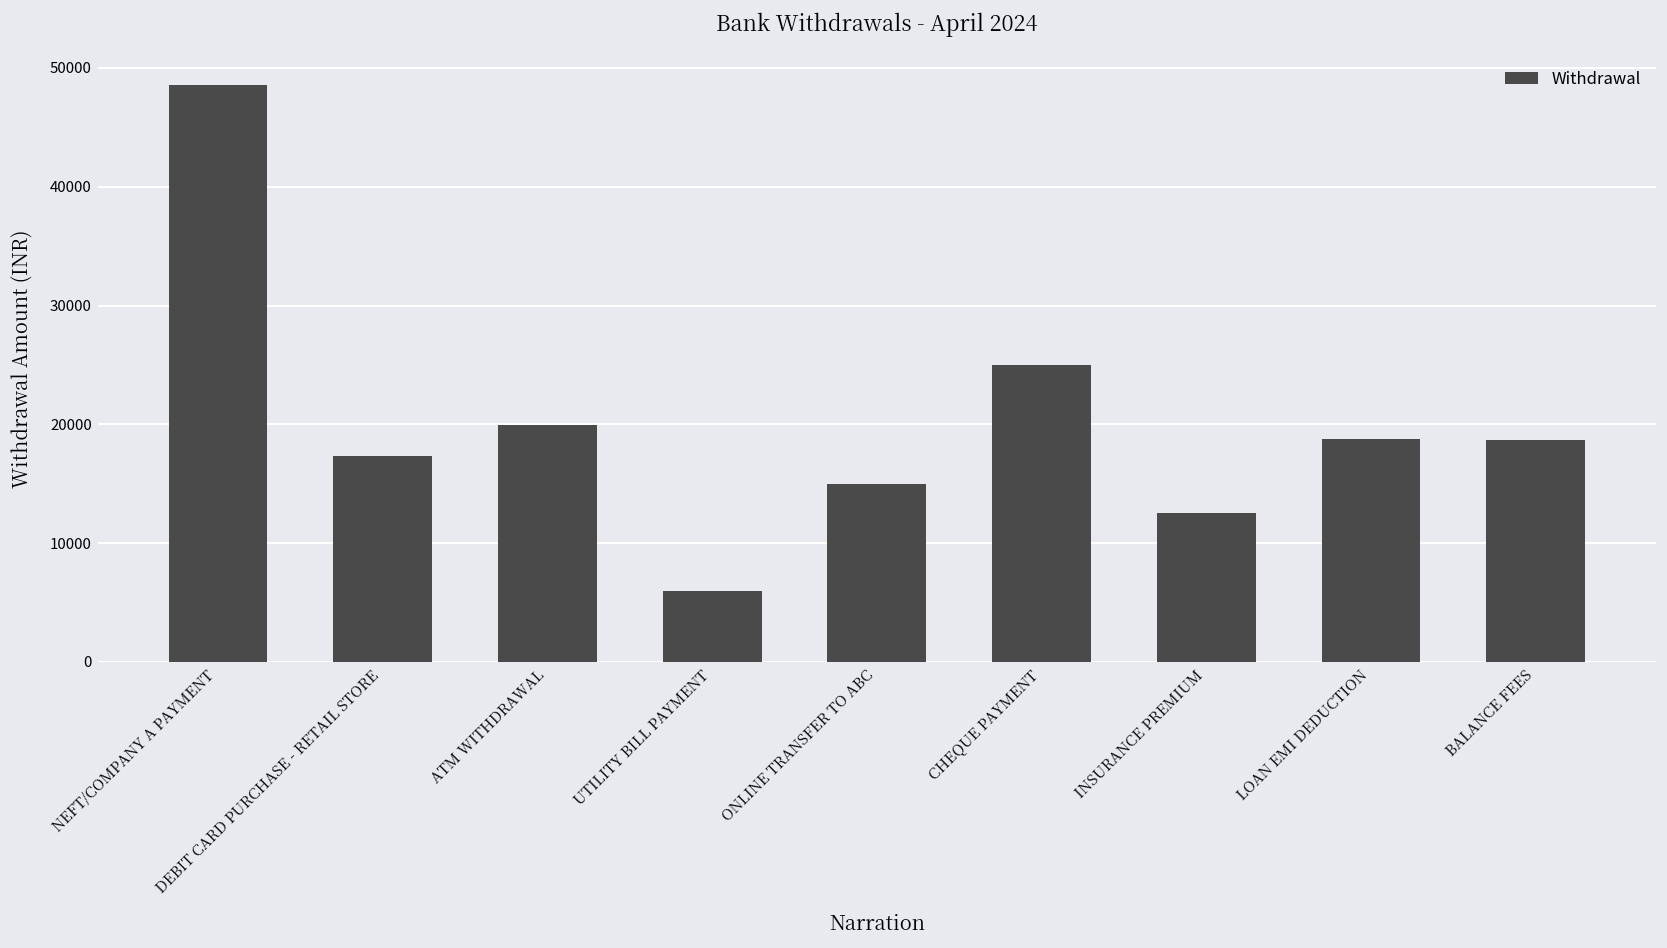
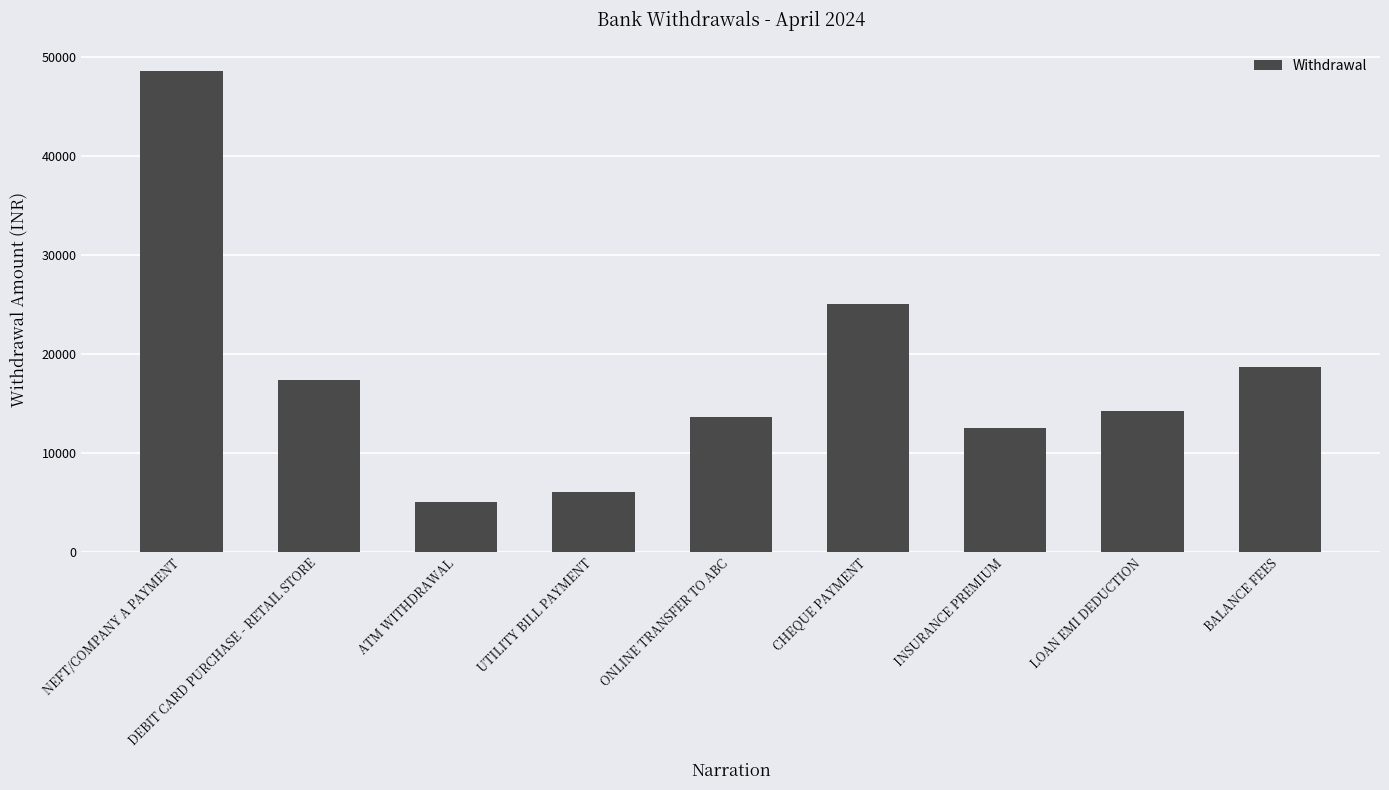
  {
    "NEFT/COMPANY A PAYMENT": 49000,
    "DEBIT CARD PURCHASE - RETAIL STORE": 17000,
-   "ATM WITHDRAWAL": 20000,
+   "ATM WITHDRAWAL": 5000,
    "UTILITY BILL PAYMENT": 6000,
-   "ONLINE TRANSFER TO ABC": 15000,
+   "ONLINE TRANSFER TO ABC": 14000,
    "CHEQUE PAYMENT": 25000,
    "INSURANCE PREMIUM": 13000,
-   "LOAN EMI DEDUCTION": 19000,
+   "LOAN EMI DEDUCTION": 14000,
    "BALANCE FEES": 19000
  }
